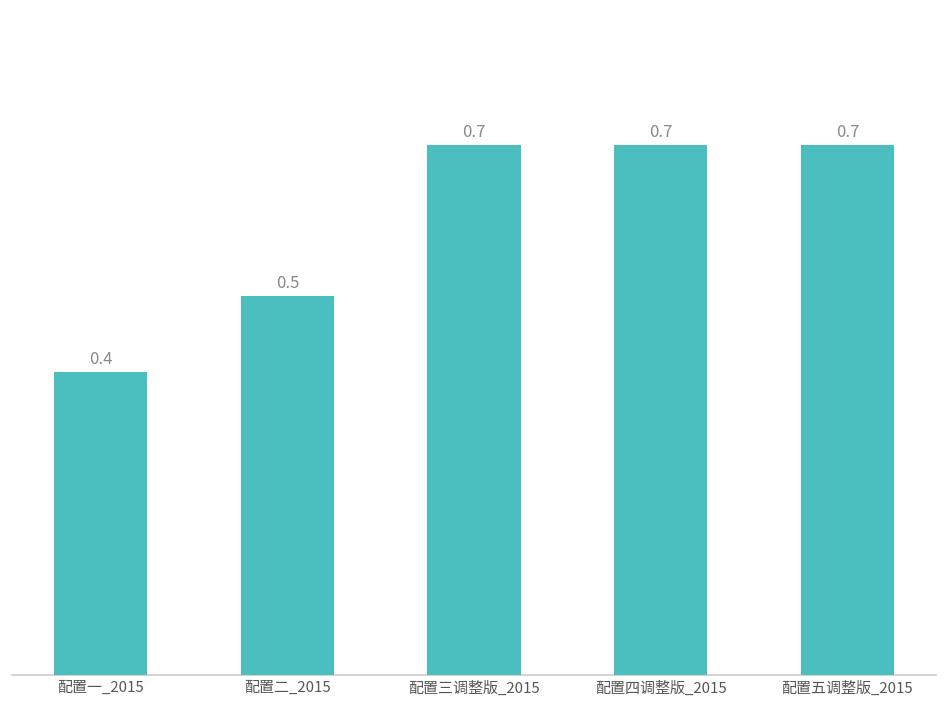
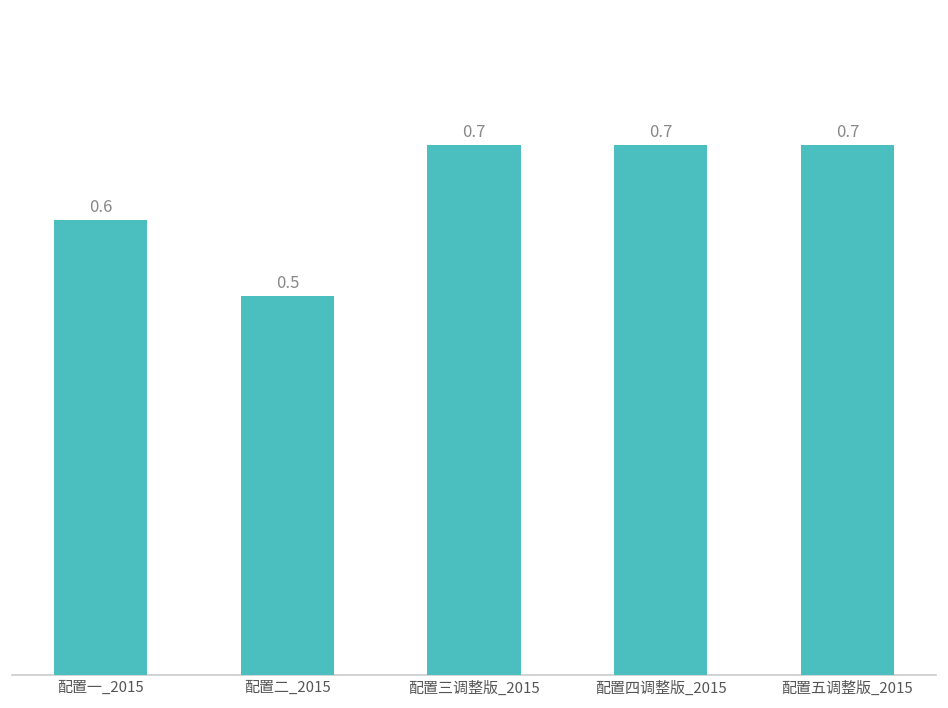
  {
-   "配置一_2015": 0.4,
+   "配置一_2015": 0.6,
    "配置二_2015": 0.5,
    "配置三调整版_2015": 0.7,
    "配置四调整版_2015": 0.7,
    "配置五调整版_2015": 0.7
  }
